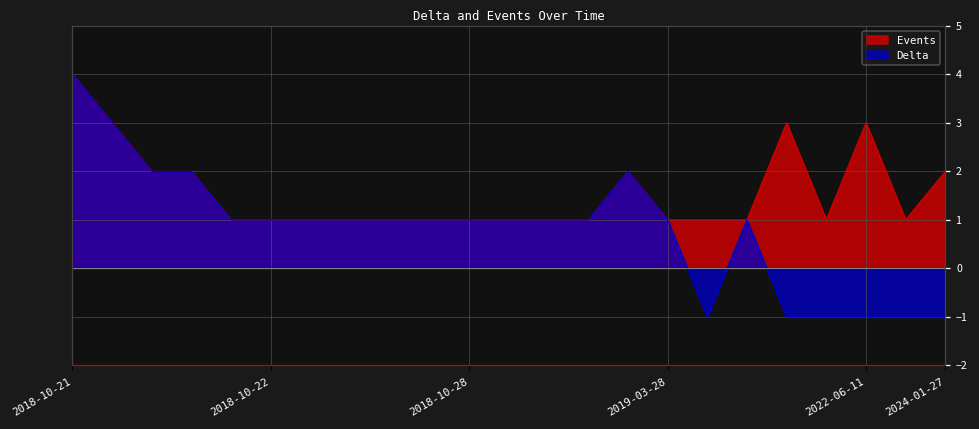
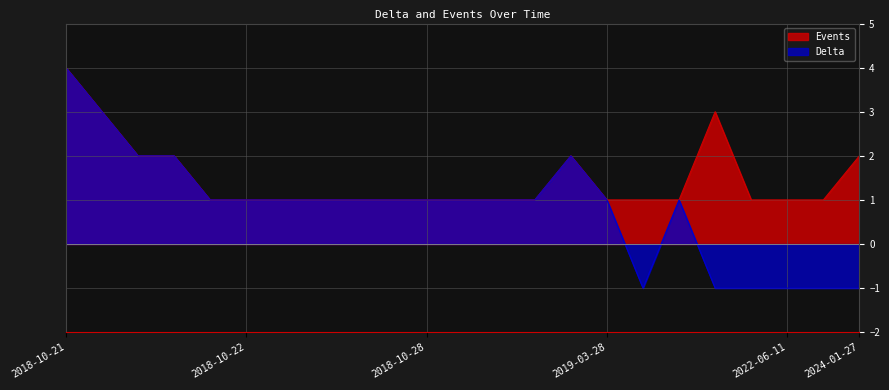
  {
    "Events": {
-     "2022-06-11": 3,
+     "2022-06-11": 1,
      "2024-01-27": 2
    }
  }
